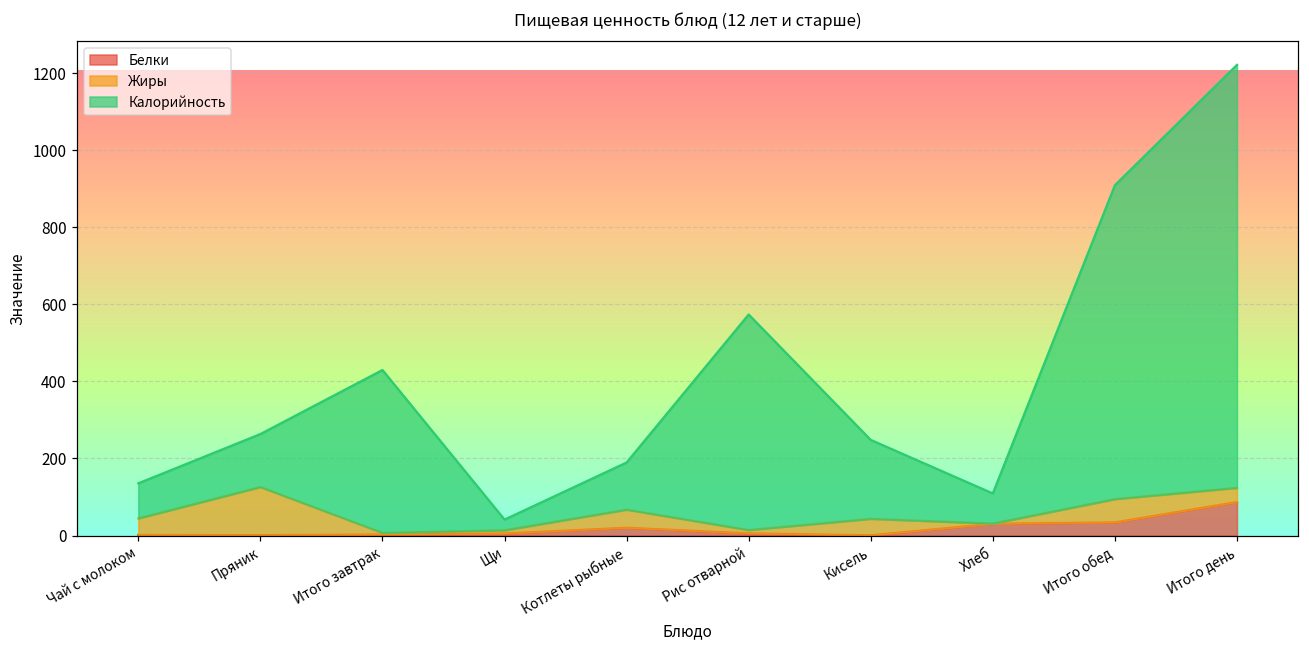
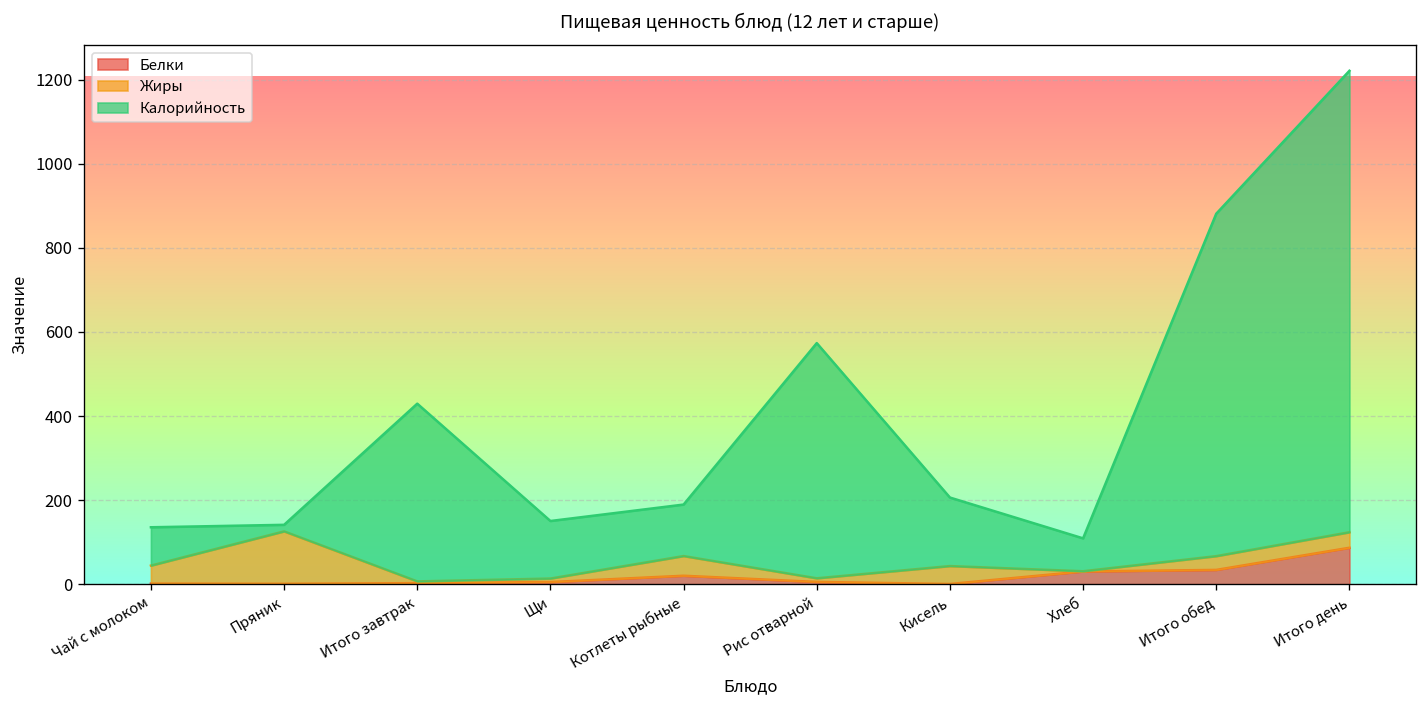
  {
    "Белки": {
      "Чай с молоком": 0,
      "Пряник": 0,
      "Щи": 10,
      "Котлеты рыбные": 20,
      "Рис отварной": 10,
      "Кисель": 0,
      "Итого обед": 30,
      "Итого день": 90
    },
    "Жиры": {
      "Чай с молоком": 40,
      "Пряник": 120,
      "Щи": 10,
      "Котлеты рыбные": 50,
      "Рис отварной": 10,
      "Кисель": 40,
-     "Итого обед": 60,
+     "Итого обед": 30,
      "Итого день": 40
    },
    "Калорийность": {
      "Чай с молоком": 90,
-     "Пряник": 140,
+     "Пряник": 20,
      "Итого завтрак": 420,
-     "Щи": 30,
+     "Щи": 140,
      "Котлеты рыбные": 120,
      "Рис отварной": 560,
-     "Кисель": 200,
+     "Кисель": 160,
      "Хлеб": 80,
      "Итого обед": 810,
      "Итого день": 1100
    }
  }
